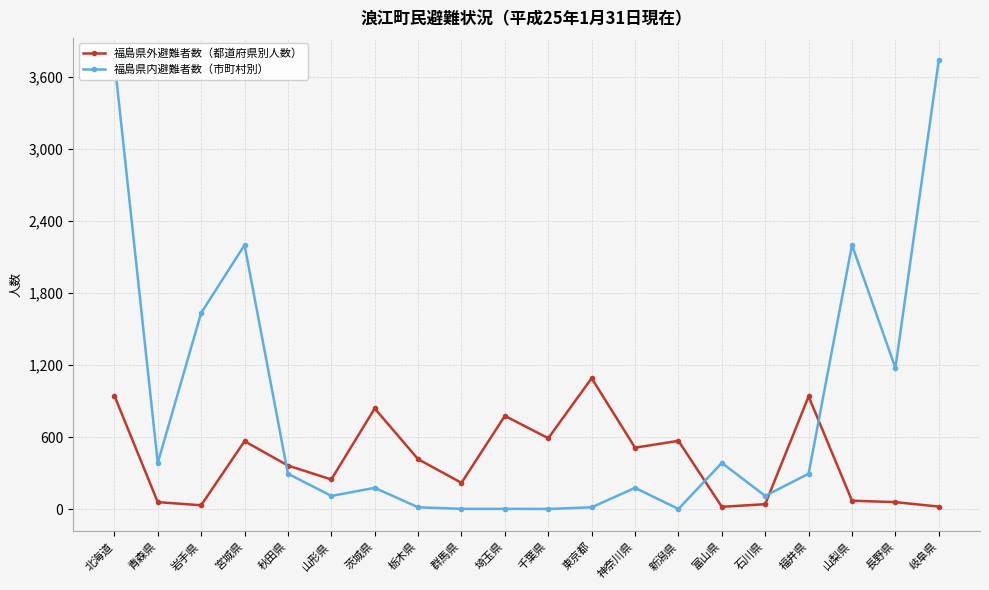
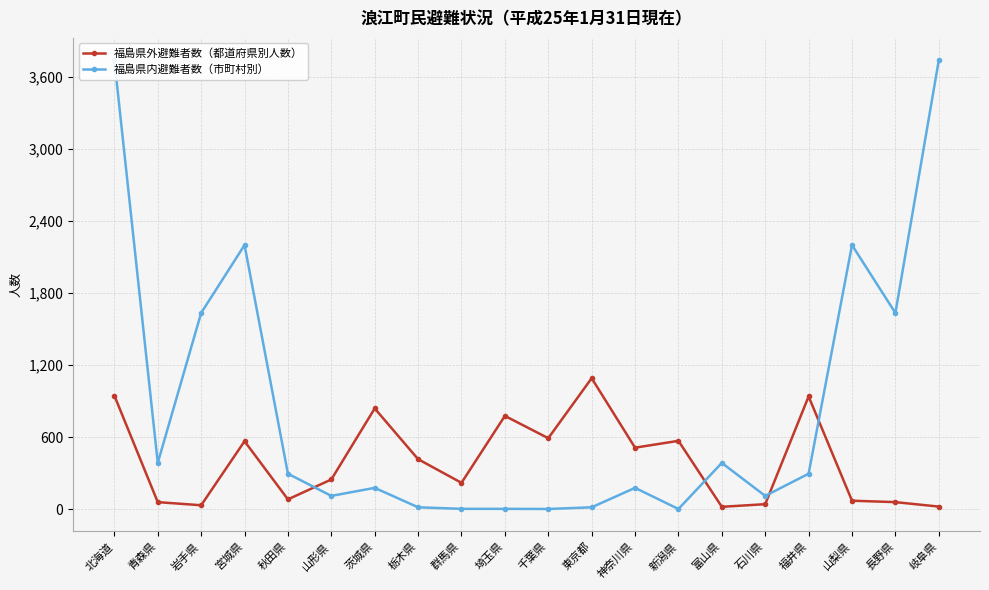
  {
    "福島県外避難者数（都道府県別人数）": {
      "北海道": "950",
      "青森県": "60",
      "岩手県": "30",
      "宮城県": "570",
-     "秋田県": "360",
+     "秋田県": "80",
      "山形県": "250",
      "茨城県": "840",
      "栃木県": "420",
      "群馬県": "220",
      "埼玉県": "780",
      "千葉県": "590",
      "東京都": "1,090",
      "神奈川県": "510",
      "新潟県": "570",
      "富山県": "20",
      "石川県": "40",
      "福井県": "940",
      "山梨県": "70",
      "長野県": "60",
      "岐阜県": "20"
    },
    "福島県内避難者数（市町村別）": {
      "青森県": "390",
      "岩手県": "1,640",
      "宮城県": "2,200",
      "秋田県": "300",
      "山形県": "110",
      "茨城県": "180",
      "栃木県": "20",
      "群馬県": "0",
      "埼玉県": "0",
      "千葉県": "0",
      "東京都": "20",
      "神奈川県": "180",
      "新潟県": "0",
      "富山県": "390",
      "石川県": "110",
      "福井県": "300",
      "山梨県": "2,200",
-     "長野県": "1,180",
+     "長野県": "1,640",
      "岐阜県": "3,740"
    }
  }
